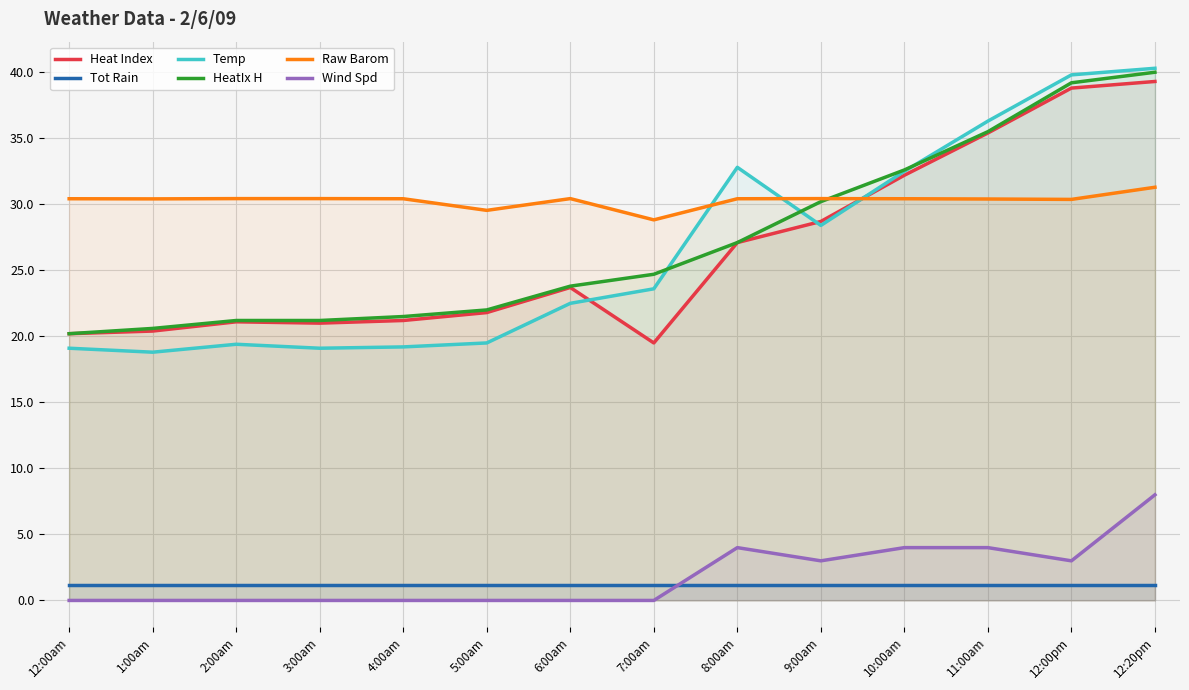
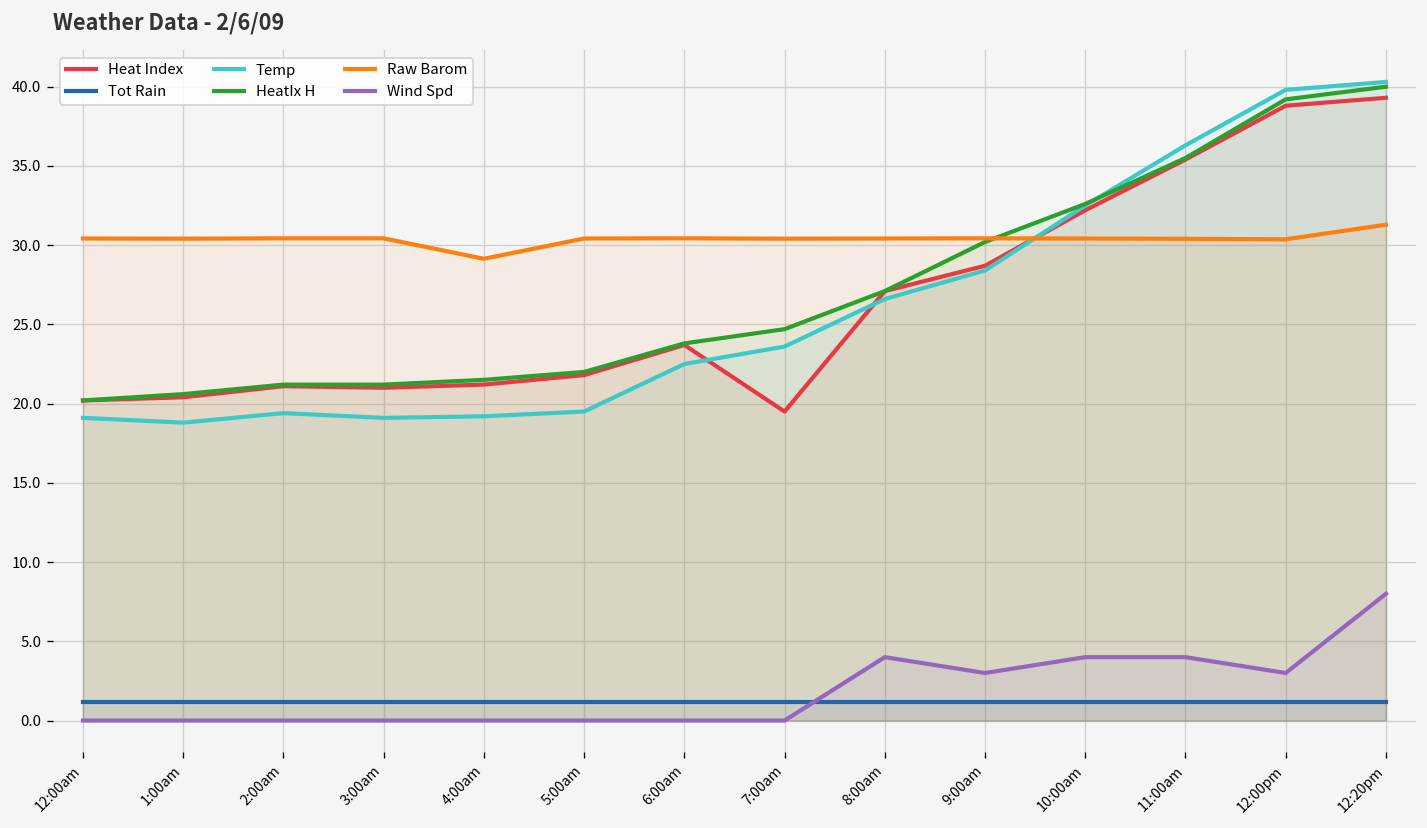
  {
    "Heat Index": {
      "1:00am": 20.4,
      "3:00am": 21.0,
      "4:00am": 21.2,
      "5:00am": 21.8,
      "7:00am": 19.5,
      "9:00am": 28.7,
      "10:00am": 32.2,
      "12:00pm": 38.8,
      "12:20pm": 39.3
    },
    "Tot Rain": {
      "12:00am": 1.2,
      "1:00am": 1.2,
      "2:00am": 1.2,
      "3:00am": 1.2,
      "4:00am": 1.2,
      "5:00am": 1.2,
      "6:00am": 1.2,
      "7:00am": 1.2,
      "8:00am": 1.2,
      "9:00am": 1.2,
      "10:00am": 1.2,
      "11:00am": 1.2,
      "12:00pm": 1.2,
      "12:20pm": 1.2
    },
    "Temp": {
      "12:00am": 19.1,
      "1:00am": 18.8,
      "2:00am": 19.4,
      "3:00am": 19.1,
      "4:00am": 19.2,
      "5:00am": 19.5,
      "6:00am": 22.5,
      "7:00am": 23.6,
-     "8:00am": 32.8,
+     "8:00am": 26.6,
      "9:00am": 28.4,
      "11:00am": 36.3,
      "12:00pm": 39.8,
      "12:20pm": 40.3
    },
    "HeatIx H": {
      "1:00am": 20.6,
      "3:00am": 21.2,
      "4:00am": 21.5,
      "5:00am": 22.0,
      "7:00am": 24.7,
      "9:00am": 30.2,
      "12:00pm": 39.2,
      "12:20pm": 40.0
    },
    "Raw Barom": {
      "12:00am": 30.4,
      "1:00am": 30.4,
      "2:00am": 30.4,
      "3:00am": 30.4,
-     "4:00am": 30.4,
-     "5:00am": 29.5,
+     "4:00am": 29.1,
+     "5:00am": 30.4,
      "6:00am": 30.4,
-     "7:00am": 28.8,
+     "7:00am": 30.4,
      "8:00am": 30.4,
      "9:00am": 30.4,
      "10:00am": 30.4,
      "11:00am": 30.4,
      "12:00pm": 30.4,
      "12:20pm": 31.3
    },
    "Wind Spd": {
      "12:00am": 0.0,
      "1:00am": 0.0,
      "2:00am": 0.0,
      "3:00am": 0.0,
      "4:00am": 0.0,
      "5:00am": 0.0,
      "6:00am": 0.0,
      "7:00am": 0.0,
      "8:00am": 4.0,
      "9:00am": 3.0,
      "10:00am": 4.0,
      "11:00am": 4.0,
      "12:00pm": 3.0,
      "12:20pm": 8.0
    }
  }
